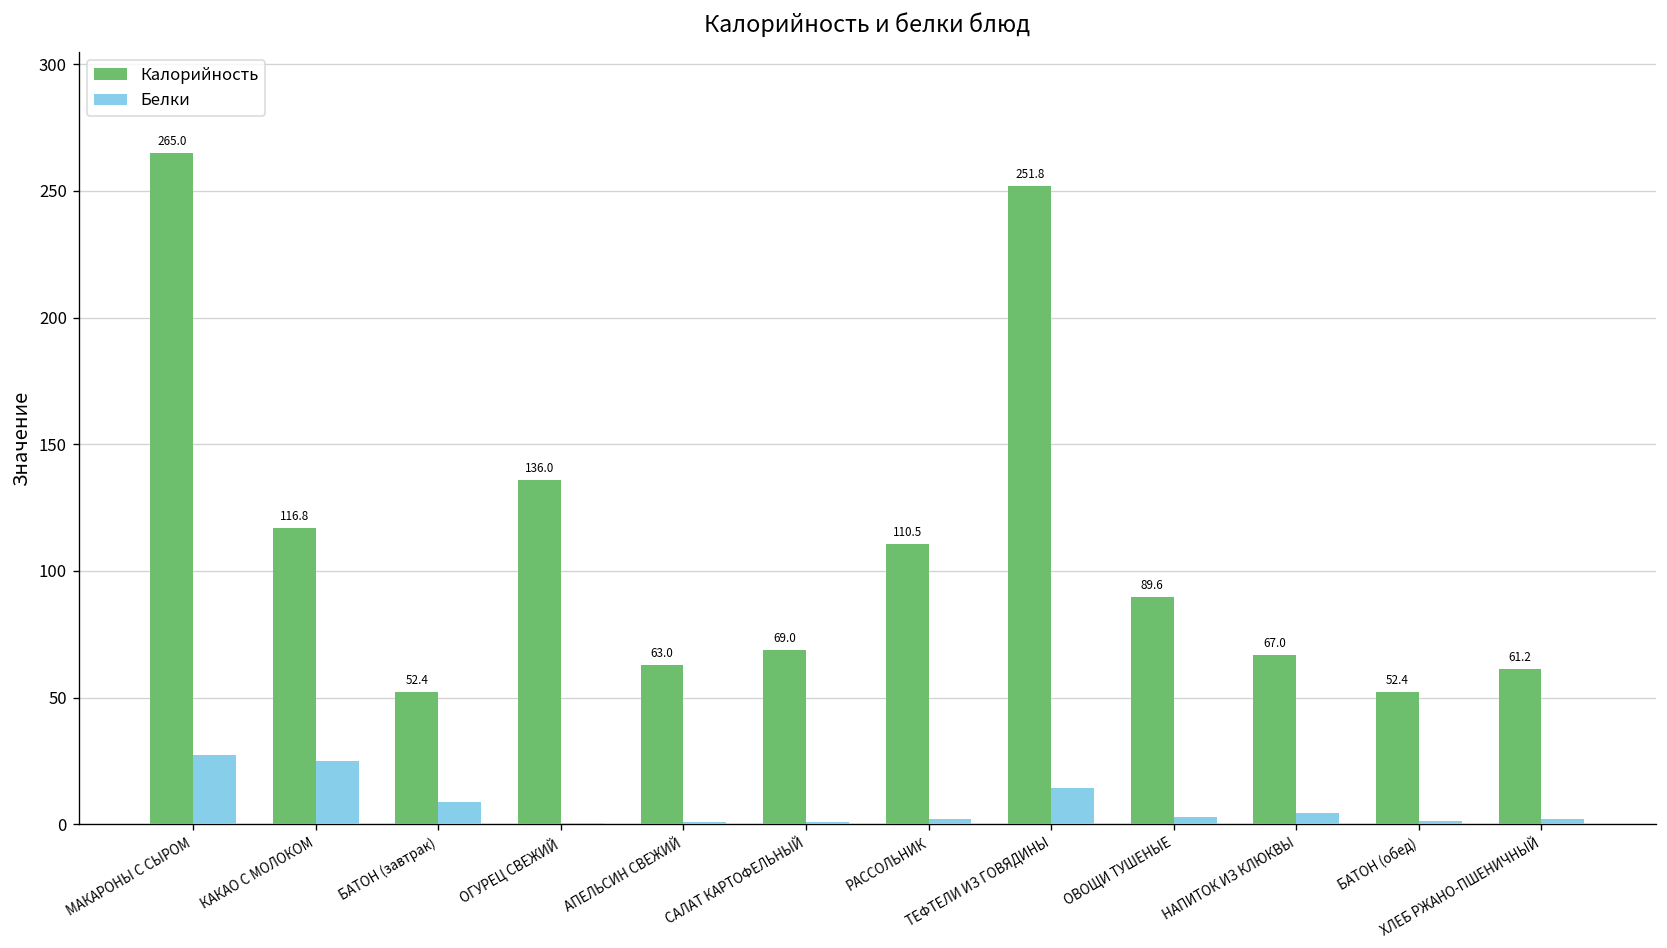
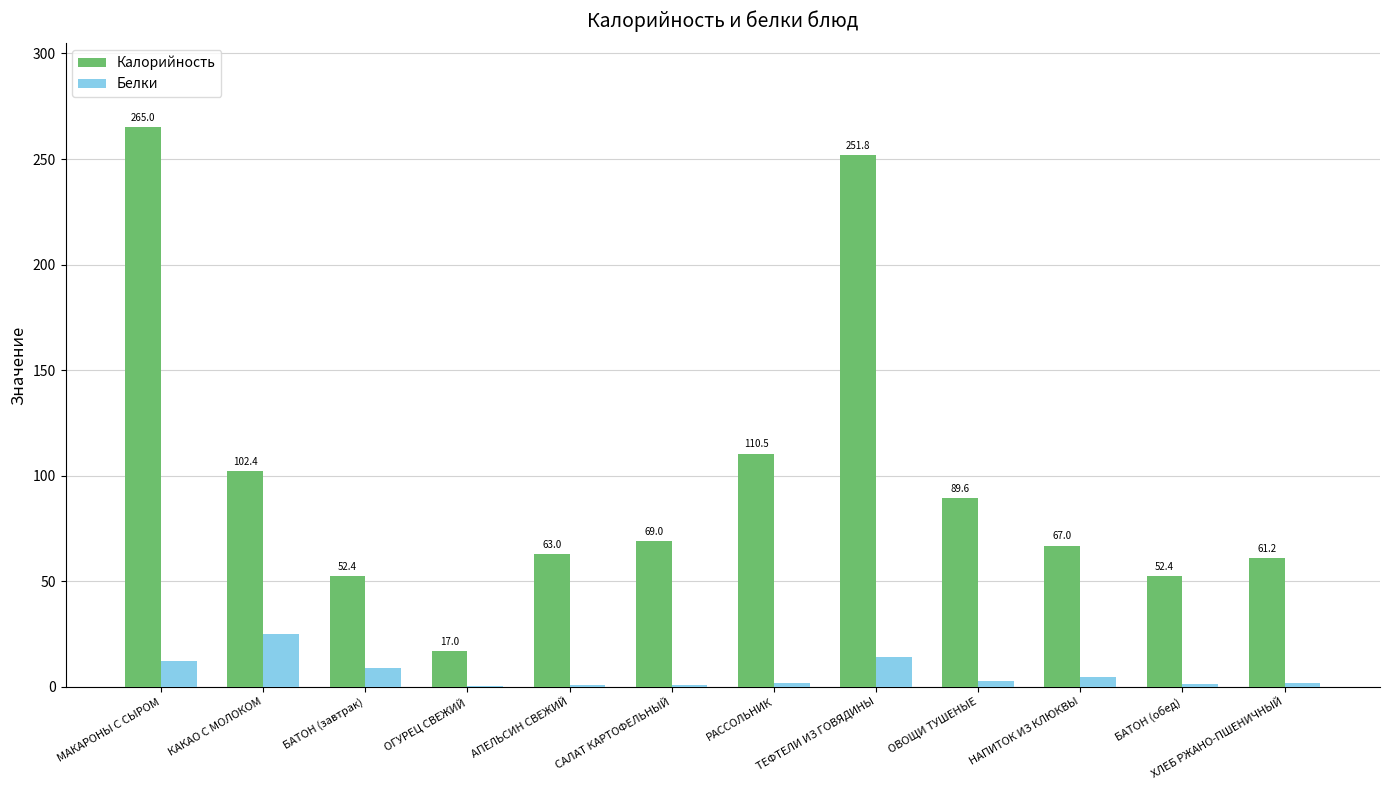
  {
    "Калорийность": {
      "МАКАРОНЫ С СЫРОМ": 265.0,
-     "КАКАО С МОЛОКОМ": 116.8,
+     "КАКАО С МОЛОКОМ": 102.4,
      "БАТОН (завтрак)": 52.4,
-     "ОГУРЕЦ СВЕЖИЙ": 136.0,
+     "ОГУРЕЦ СВЕЖИЙ": 17.0,
      "АПЕЛЬСИН СВЕЖИЙ": 63.0,
      "САЛАТ КАРТОФЕЛЬНЫЙ": 69.0,
      "РАССОЛЬНИК": 110.5,
      "ТЕФТЕЛИ ИЗ ГОВЯДИНЫ": 251.8,
      "ОВОЩИ ТУШЕНЫЕ": 89.6,
      "НАПИТОК ИЗ КЛЮКВЫ": 67.0,
      "БАТОН (обед)": 52.4,
      "ХЛЕБ РЖАНО-ПШЕНИЧНЫЙ": 61.2
    },
    "Белки": {
-     "МАКАРОНЫ С СЫРОМ": 27,
+     "МАКАРОНЫ С СЫРОМ": 12,
      "КАКАО С МОЛОКОМ": 25,
      "БАТОН (завтрак)": 9,
      "РАССОЛЬНИК": 2,
      "ТЕФТЕЛИ ИЗ ГОВЯДИНЫ": 14,
      "ОВОЩИ ТУШЕНЫЕ": 3,
      "НАПИТОК ИЗ КЛЮКВЫ": 5,
      "БАТОН (обед)": 2,
      "ХЛЕБ РЖАНО-ПШЕНИЧНЫЙ": 2
    }
  }
